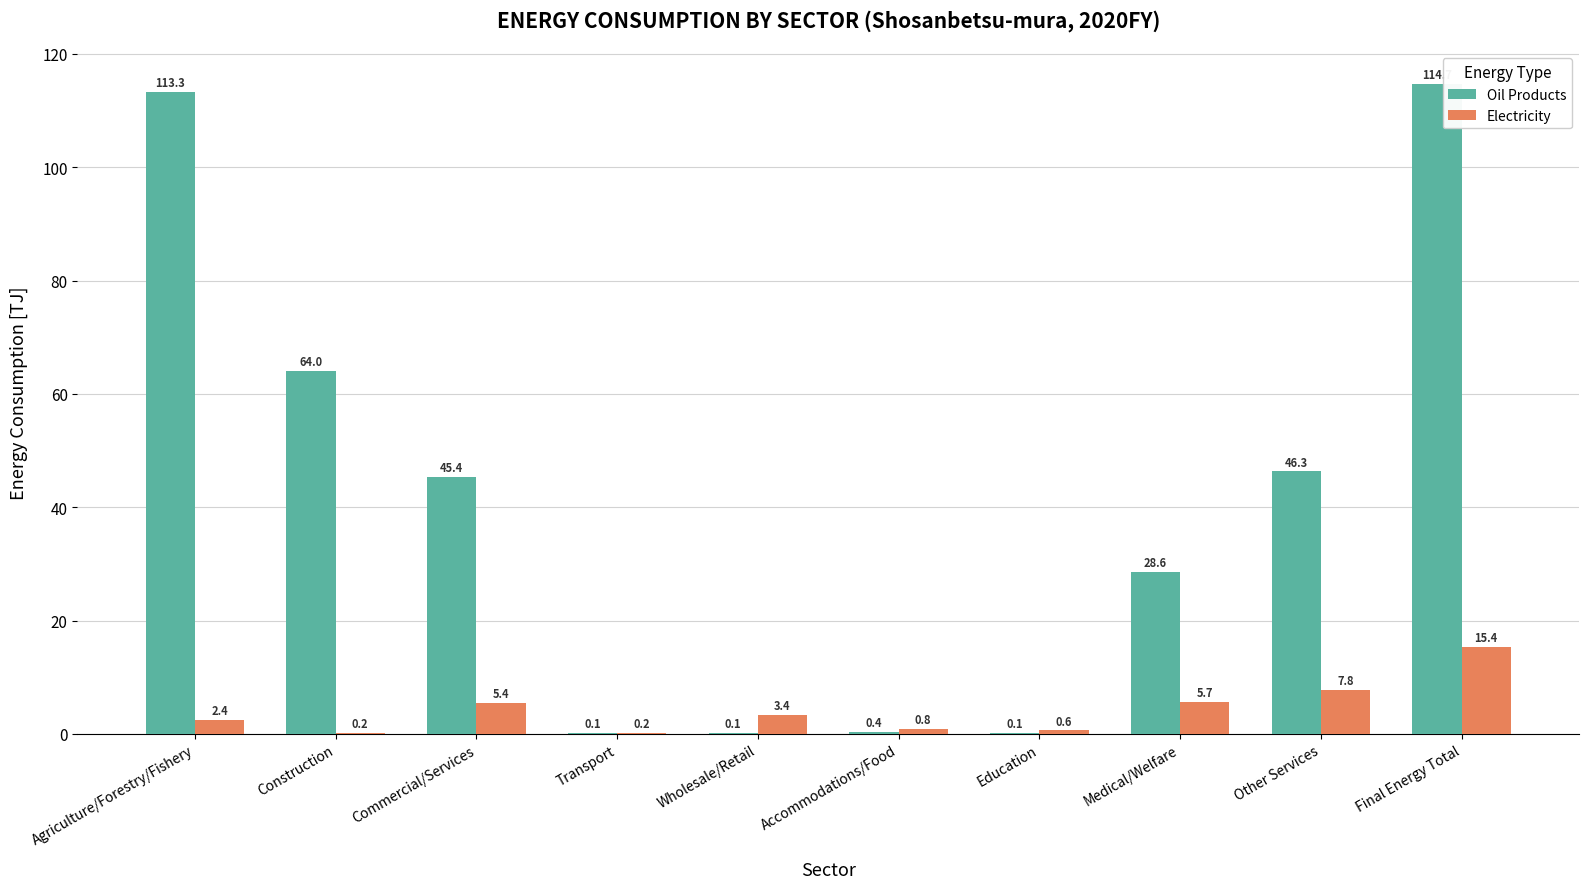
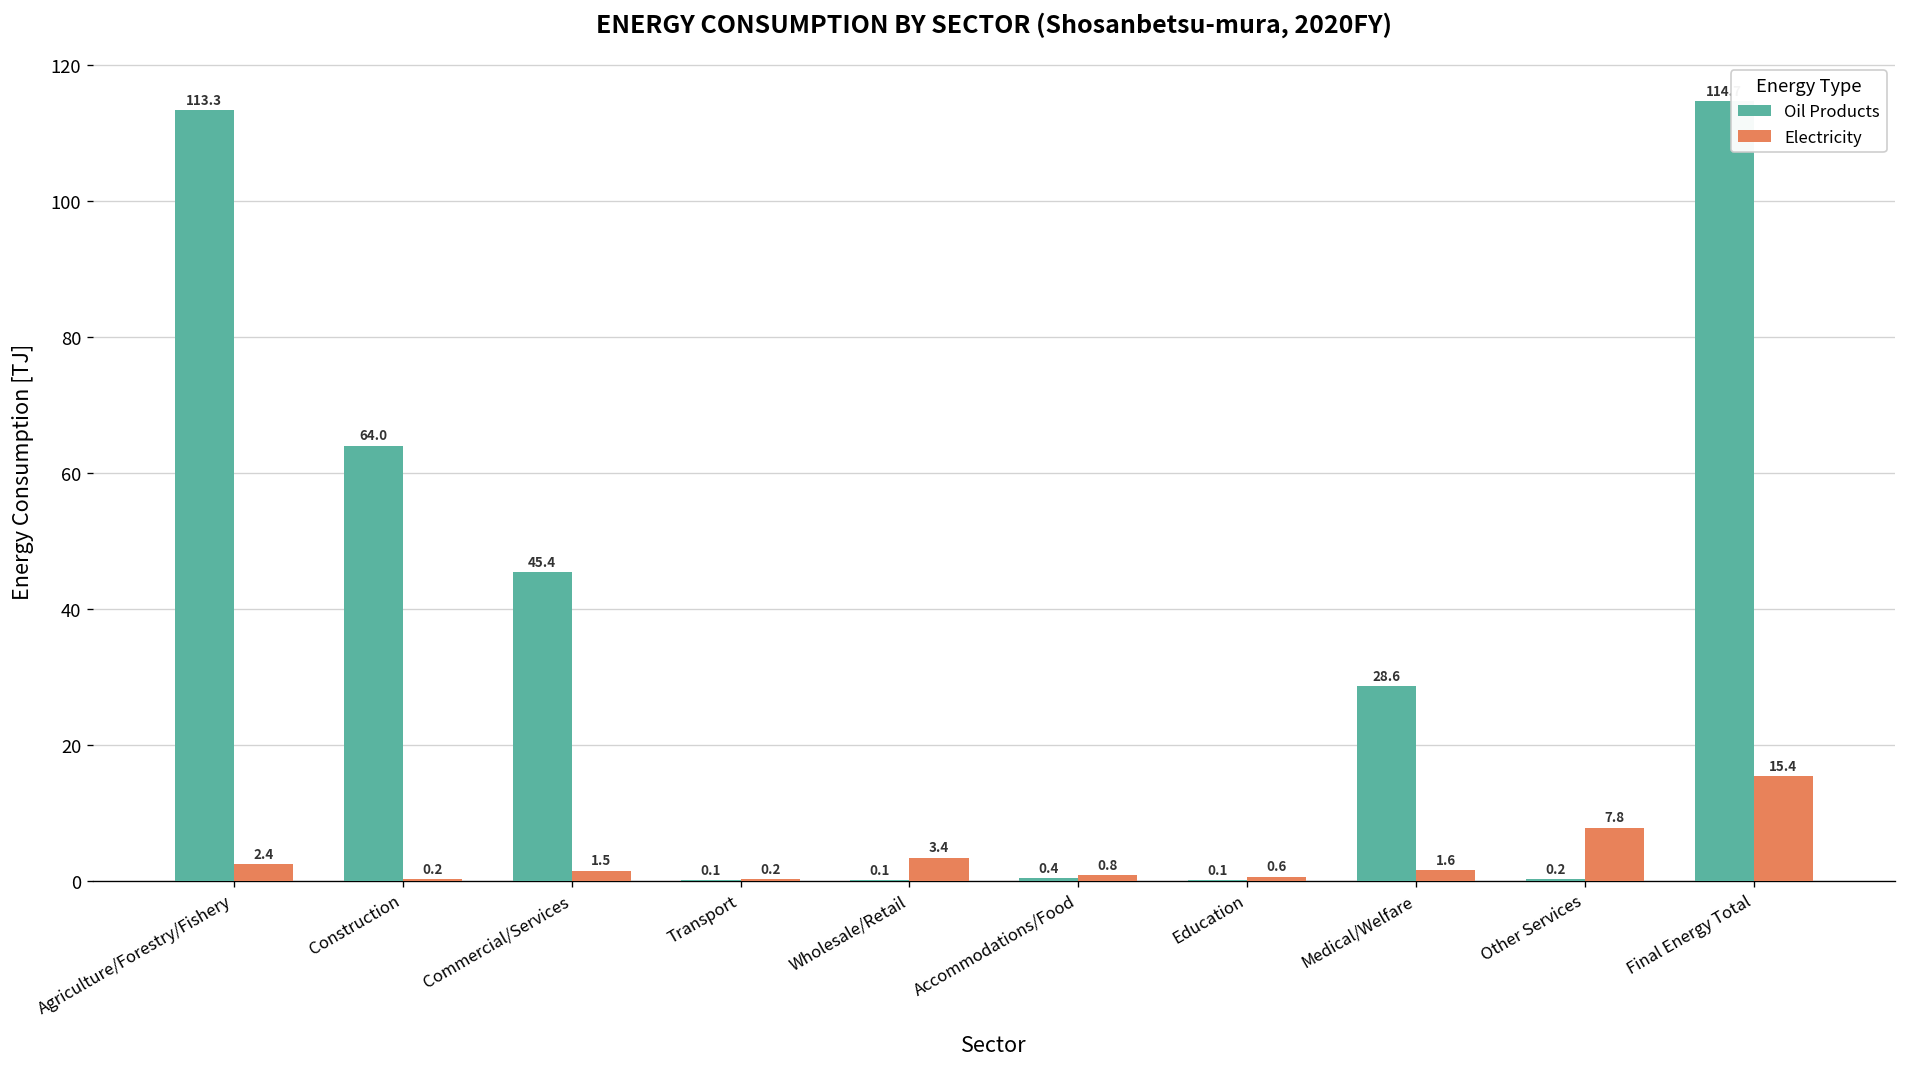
  {
    "Oil Products": {
      "Agriculture/Forestry/Fishery": 113.3,
      "Construction": 64.0,
      "Commercial/Services": 45.4,
      "Transport": 0.1,
      "Wholesale/Retail": 0.1,
      "Accommodations/Food": 0.4,
      "Education": 0.1,
      "Medical/Welfare": 28.6,
-     "Other Services": 46.3
+     "Other Services": 0.2
    },
    "Electricity": {
      "Agriculture/Forestry/Fishery": 2.4,
      "Construction": 0.2,
-     "Commercial/Services": 5.4,
+     "Commercial/Services": 1.5,
      "Transport": 0.2,
      "Wholesale/Retail": 3.4,
      "Accommodations/Food": 0.8,
      "Education": 0.6,
-     "Medical/Welfare": 5.7,
+     "Medical/Welfare": 1.6,
      "Other Services": 7.8,
      "Final Energy Total": 15.4
    }
  }
